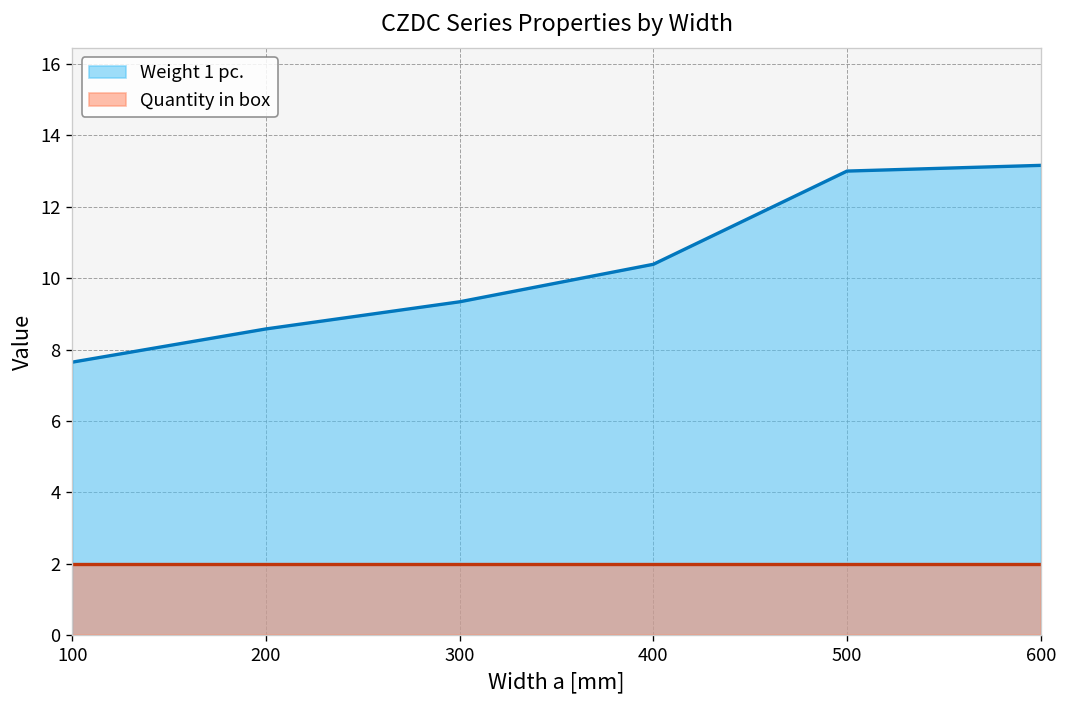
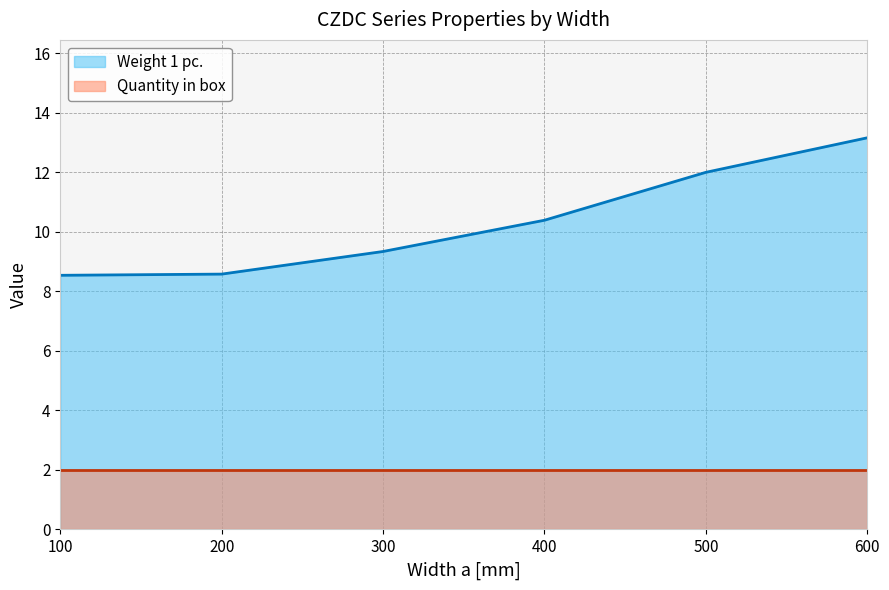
  {
    "Weight 1 pc.": {
-     "100": 7.7,
+     "100": 8.5,
      "200": 8.6,
      "300": 9.3,
      "400": 10.4,
-     "500": 13,
+     "500": 12,
      "600": 13.2
    },
    "Quantity in box": {
      "100": 2.0,
      "200": 2.0,
      "300": 2.0,
      "400": 2.0,
      "500": 2.0,
      "600": 2.0
    }
  }
